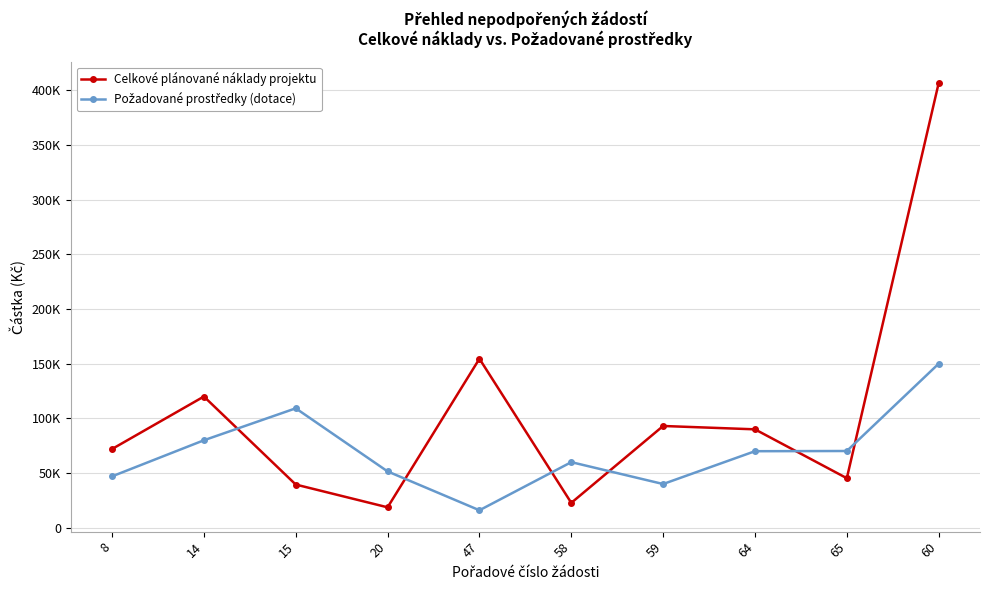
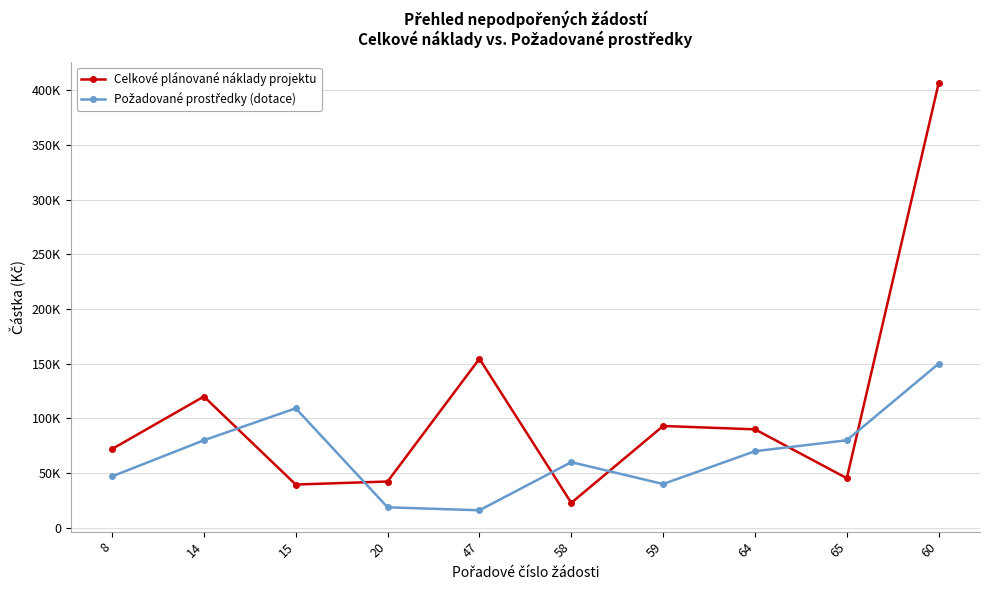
  {
    "Celkové plánované náklady projektu": {
      "8": 72000,
      "14": 120000,
      "15": 40000,
-     "20": 19000,
+     "20": 42000,
      "47": 155000,
      "58": 23000,
      "59": 93000,
      "64": 90000,
      "65": 45000,
      "60": 407000
    },
    "Požadované prostředky (dotace)": {
      "8": 47000,
      "14": 80000,
      "15": 109000,
-     "20": 52000,
+     "20": 19000,
      "47": 16000,
      "58": 60000,
      "59": 40000,
      "64": 70000,
-     "65": 70000,
+     "65": 80000,
      "60": 150000
    }
  }
